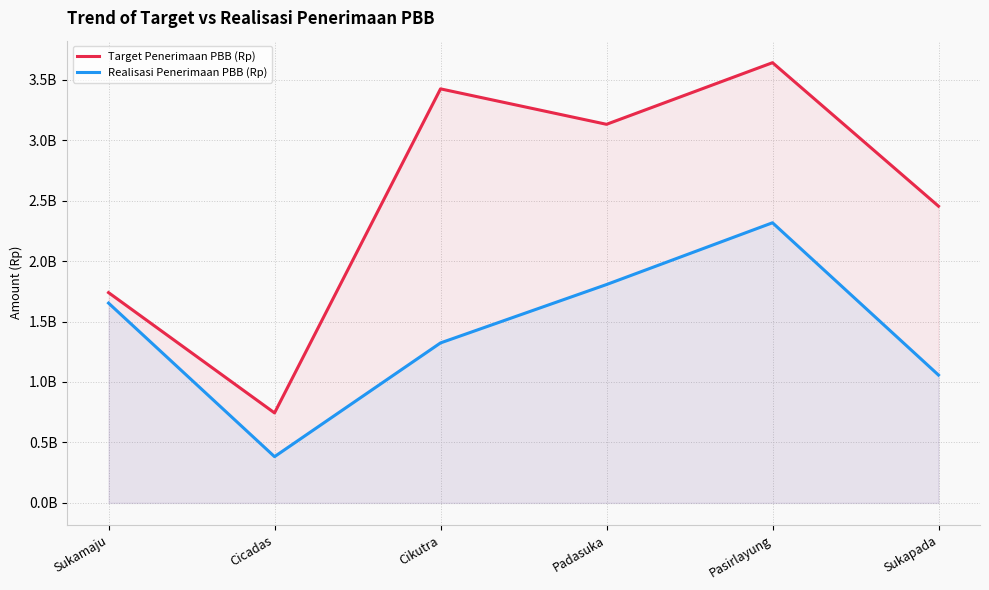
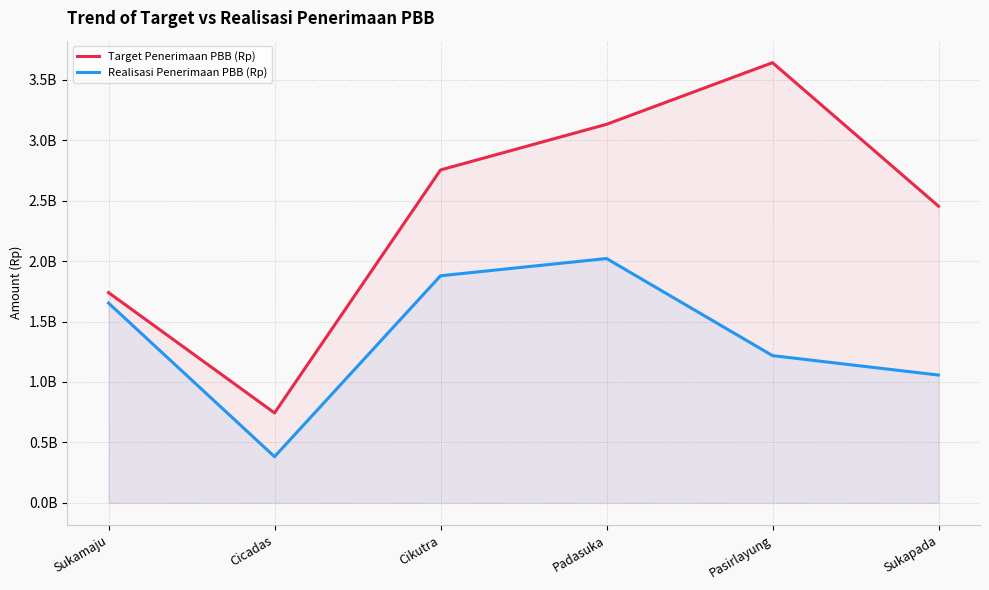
  {
    "Target Penerimaan PBB (Rp)": {
      "Sukamaju": 1740000000,
      "Cicadas": 740000000,
-     "Cikutra": 3420000000,
+     "Cikutra": 2750000000,
      "Padasuka": 3130000000,
      "Pasirlayung": 3640000000,
      "Sukapada": 2450000000
    },
    "Realisasi Penerimaan PBB (Rp)": {
      "Sukamaju": 1650000000,
      "Cicadas": 380000000,
-     "Cikutra": 1320000000,
-     "Padasuka": 1810000000,
-     "Pasirlayung": 2320000000,
+     "Cikutra": 1880000000,
+     "Padasuka": 2020000000,
+     "Pasirlayung": 1220000000,
      "Sukapada": 1060000000
    }
  }
